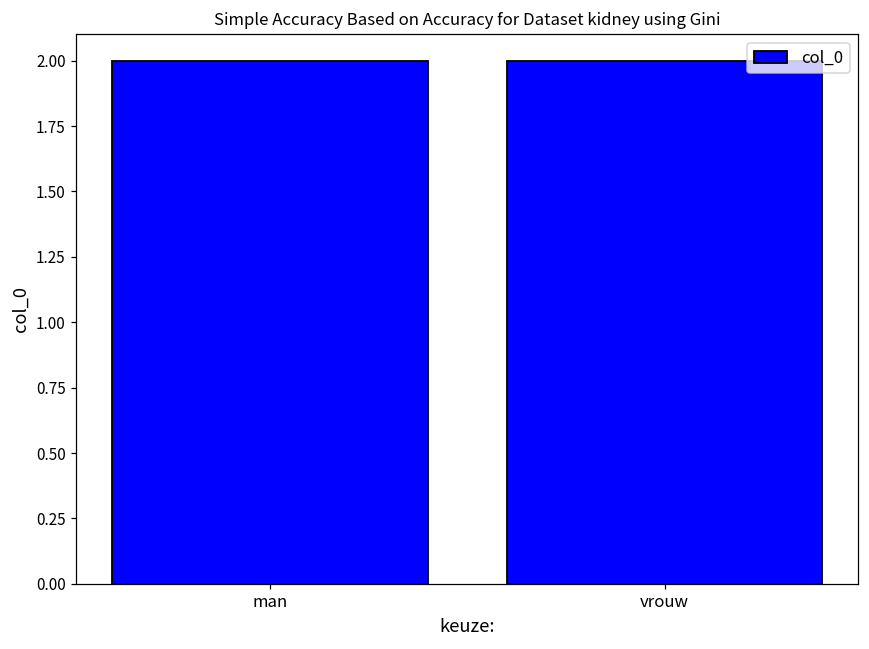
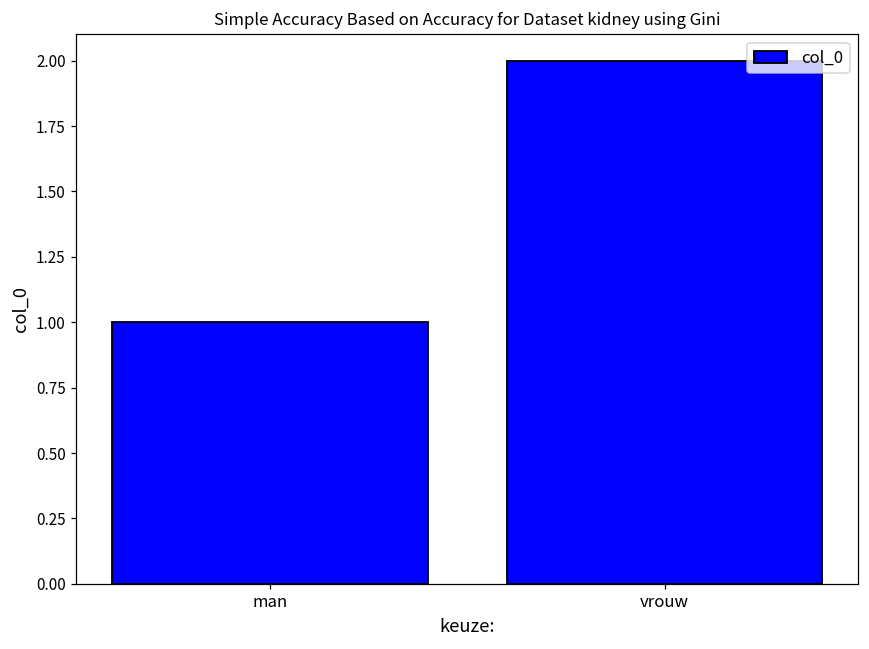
  {
-   "man": 2,
+   "man": 1,
    "vrouw": 2
  }
